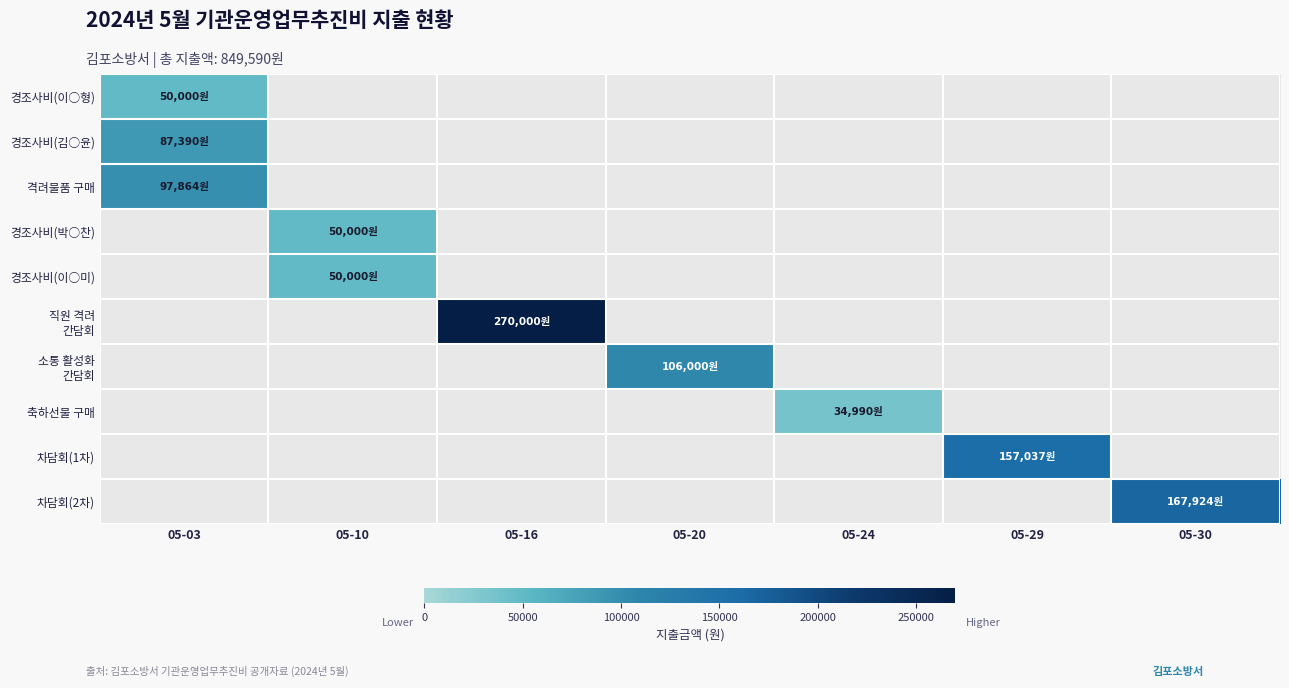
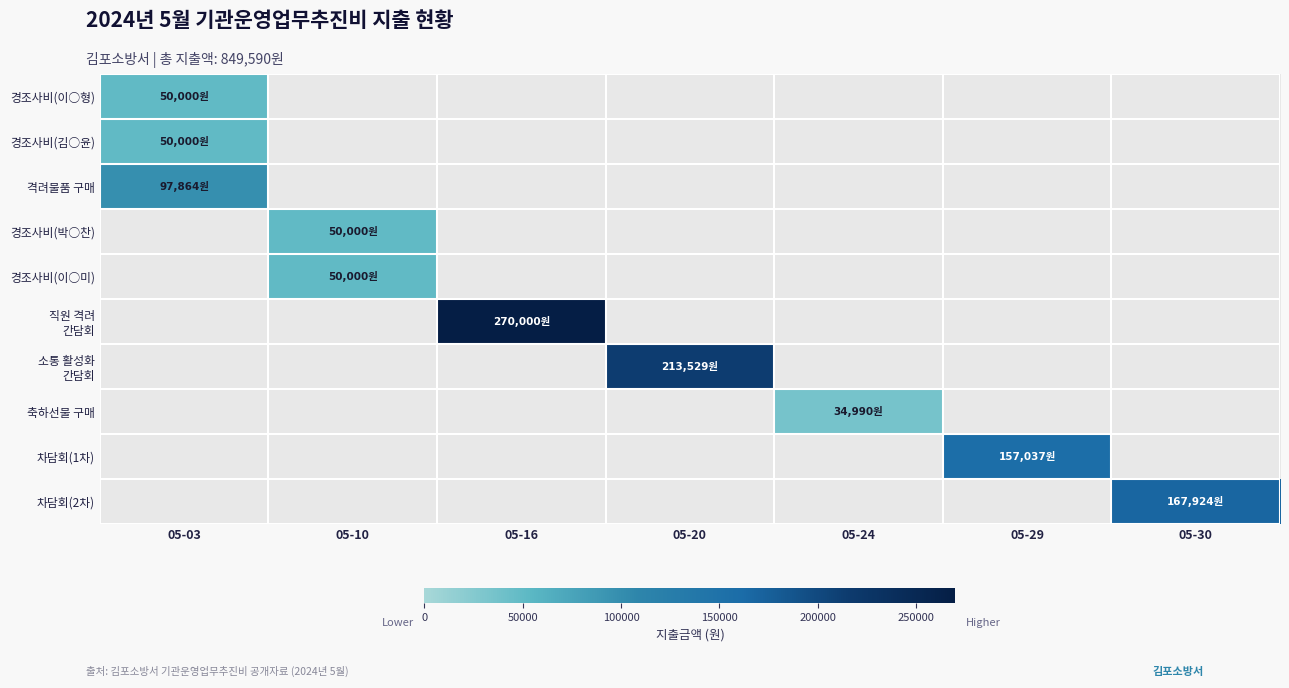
  {
    "경조사비(이○형)": {
      "05-03": "50,000원"
    },
    "경조사비(김○윤)": {
-     "05-03": "87,390원"
+     "05-03": "50,000원"
    },
    "격려물품 구매": {
      "05-03": "97,864원"
    },
    "경조사비(박○찬)": {
      "05-10": "50,000원"
    },
    "경조사비(이○미)": {
      "05-10": "50,000원"
    },
    "직원 격려 간담회": {
      "05-16": "270,000원"
    },
    "소통 활성화 간담회": {
-     "05-20": "106,000원"
+     "05-20": "213,529원"
    },
    "축하선물 구매": {
      "05-24": "34,990원"
    },
    "차담회(1차)": {
      "05-29": "157,037원"
    },
    "차담회(2차)": {
      "05-30": "167,924원"
    }
  }
